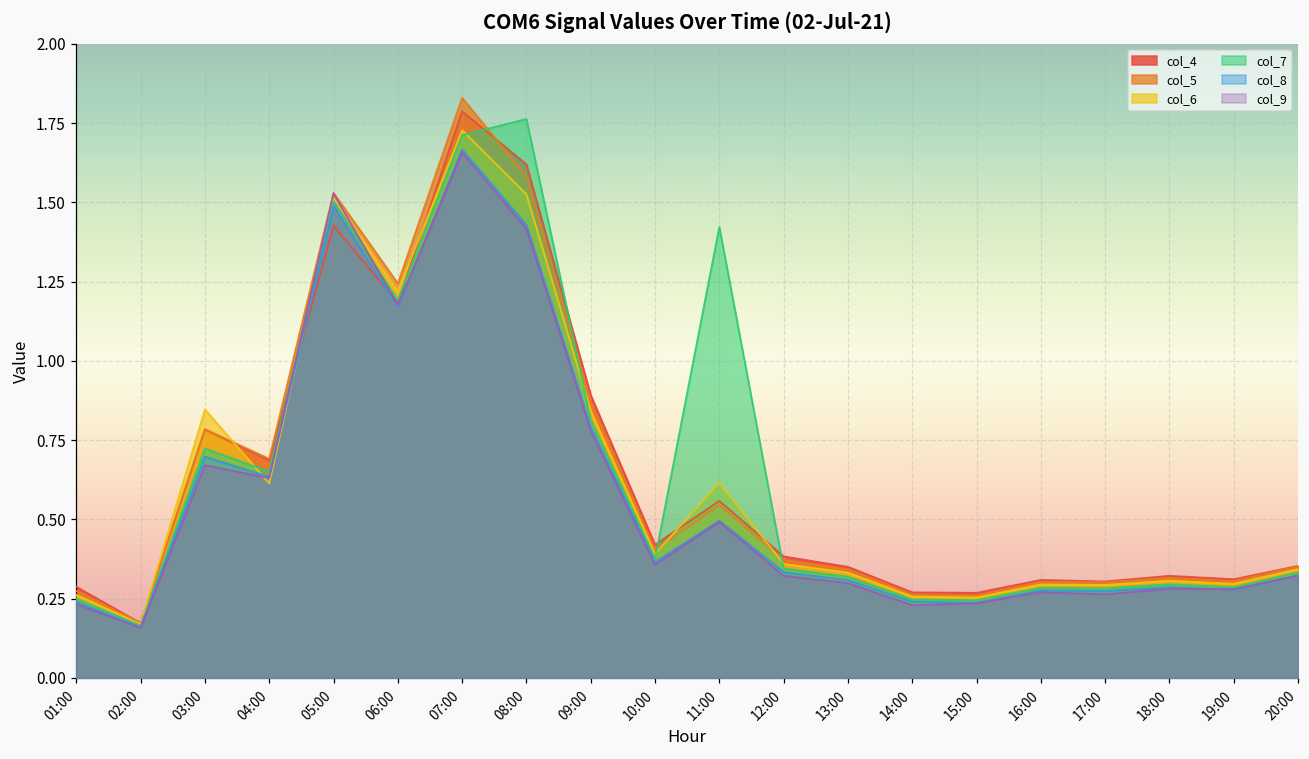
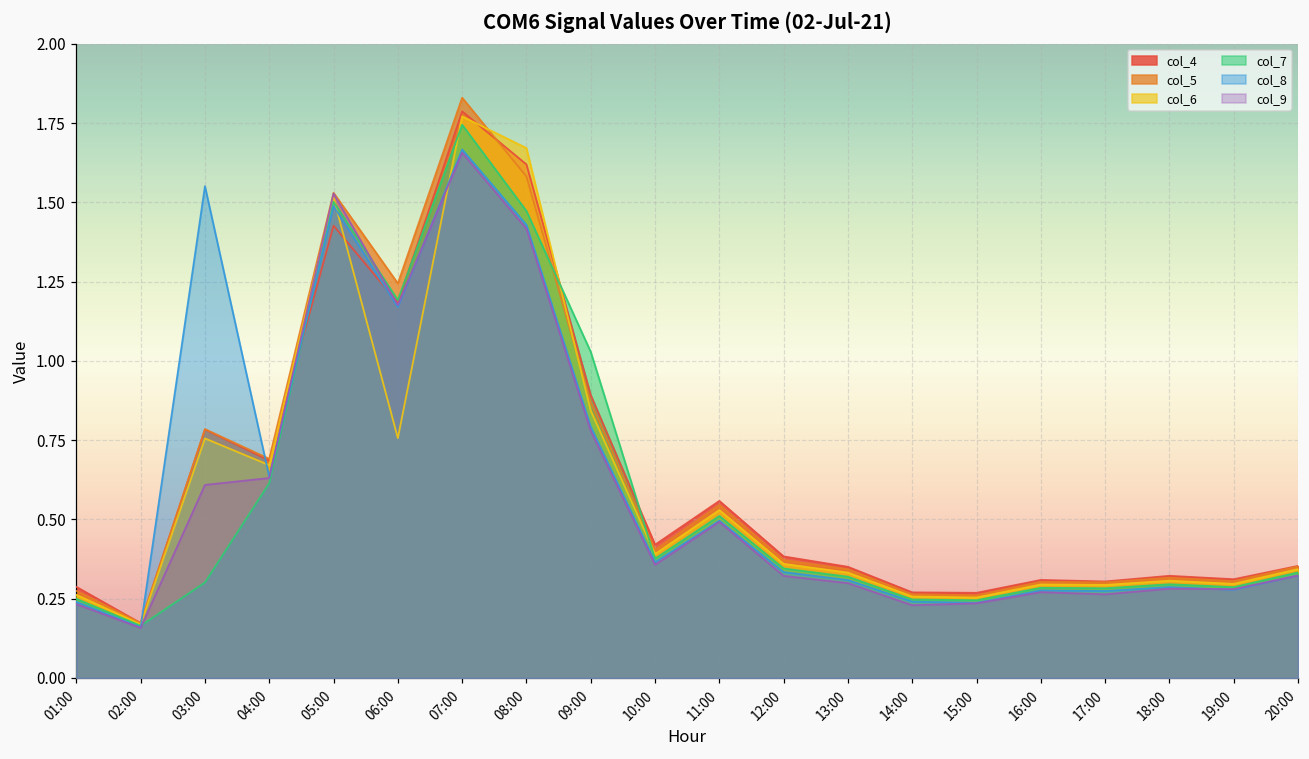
  {
    "col_6": {
      "01:00": 0.26,
-     "03:00": 0.85,
-     "04:00": 0.61,
+     "03:00": 0.76,
+     "04:00": 0.67,
      "05:00": 1.51,
-     "06:00": 1.22,
-     "07:00": 1.73,
-     "08:00": 1.53,
+     "06:00": 0.76,
+     "07:00": 1.77,
+     "08:00": 1.67,
      "09:00": 0.84,
      "10:00": 0.39,
-     "11:00": 0.62,
+     "11:00": 0.53,
      "12:00": 0.36,
      "13:00": 0.33,
      "18:00": 0.31
    },
    "col_7": {
      "01:00": 0.25,
-     "03:00": 0.72,
-     "04:00": 0.65,
+     "03:00": 0.30,
+     "04:00": 0.61,
      "05:00": 1.50,
-     "07:00": 1.71,
-     "08:00": 1.76,
-     "09:00": 0.81,
+     "07:00": 1.74,
+     "08:00": 1.47,
+     "09:00": 1.03,
      "10:00": 0.38,
-     "11:00": 1.42,
+     "11:00": 0.51,
      "12:00": 0.35,
      "13:00": 0.32,
      "20:00": 0.33
    },
    "col_8": {
-     "03:00": 0.70,
+     "03:00": 1.55,
      "05:00": 1.49,
      "07:00": 1.67,
      "08:00": 1.43,
      "09:00": 0.79,
      "12:00": 0.33,
      "13:00": 0.31
    },
    "col_9": {
-     "03:00": 0.67,
+     "03:00": 0.61,
      "07:00": 1.66,
      "08:00": 1.42,
      "09:00": 0.78,
      "12:00": 0.32,
      "13:00": 0.30,
      "14:00": 0.23,
      "17:00": 0.26
    }
  }
